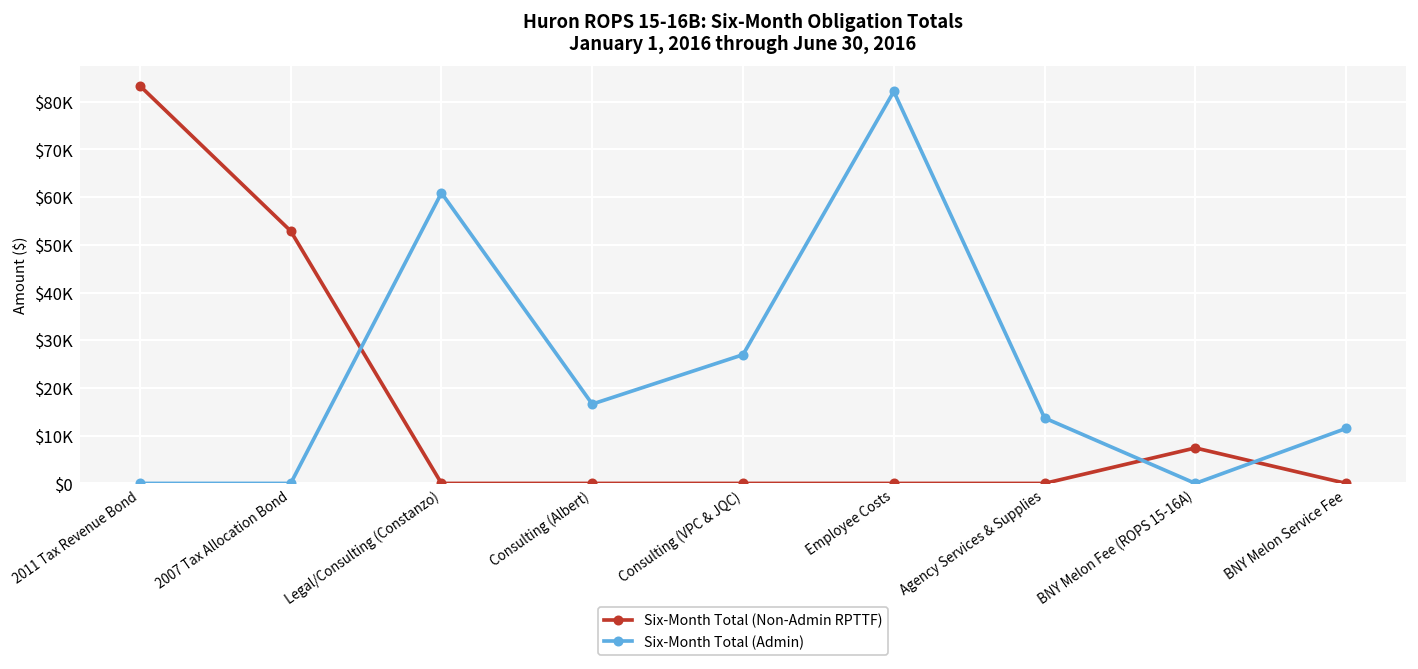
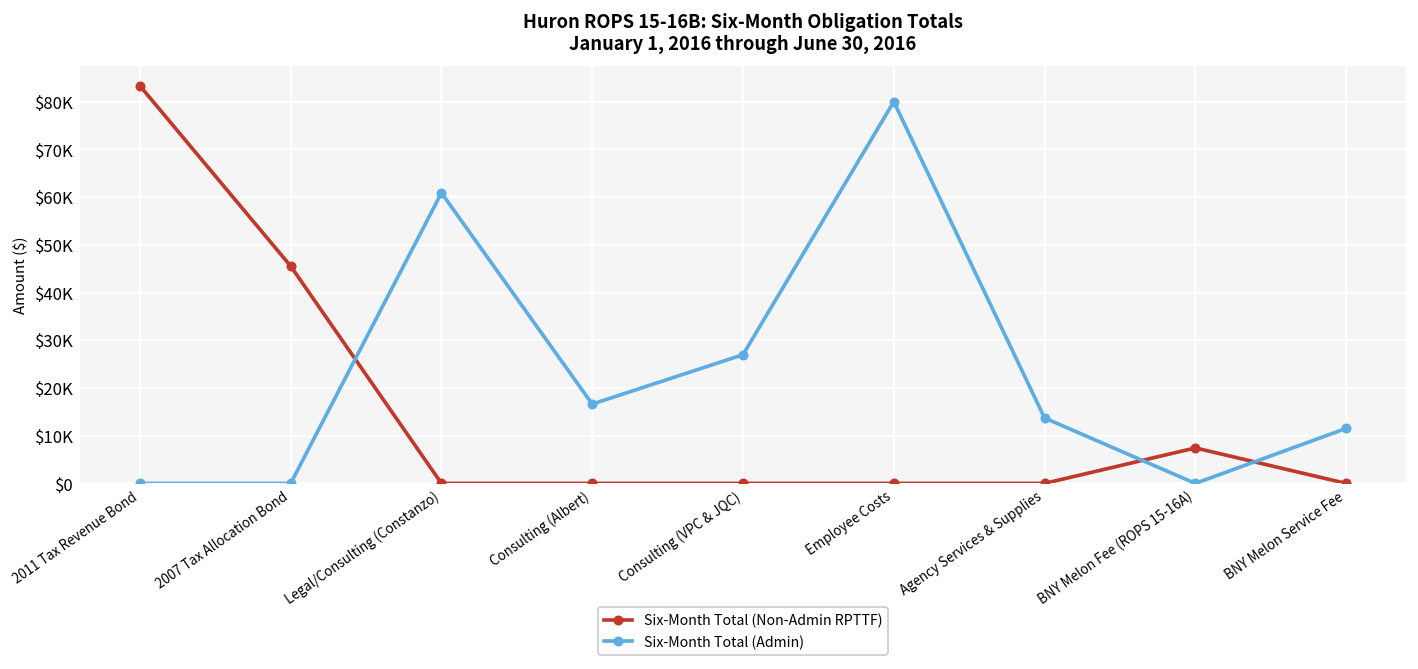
  {
    "Six-Month Total (Non-Admin RPTTF)": {
      "2011 Tax Revenue Bond": "$83000",
-     "2007 Tax Allocation Bond": "$53000",
+     "2007 Tax Allocation Bond": "$46000",
      "Legal/Consulting (Constanzo)": "$0",
      "Consulting (Albert)": "$0",
      "Consulting (VPC & JQC)": "$0",
      "Employee Costs": "$0",
      "Agency Services & Supplies": "$0",
      "BNY Melon Fee (ROPS 15-16A)": "$7000",
      "BNY Melon Service Fee": "$0"
    },
    "Six-Month Total (Admin)": {
      "2011 Tax Revenue Bond": "$0",
      "2007 Tax Allocation Bond": "$0",
      "Legal/Consulting (Constanzo)": "$61000",
      "Consulting (Albert)": "$17000",
      "Consulting (VPC & JQC)": "$27000",
-     "Employee Costs": "$82000",
+     "Employee Costs": "$80000",
      "Agency Services & Supplies": "$14000",
      "BNY Melon Fee (ROPS 15-16A)": "$0",
      "BNY Melon Service Fee": "$12000"
    }
  }
